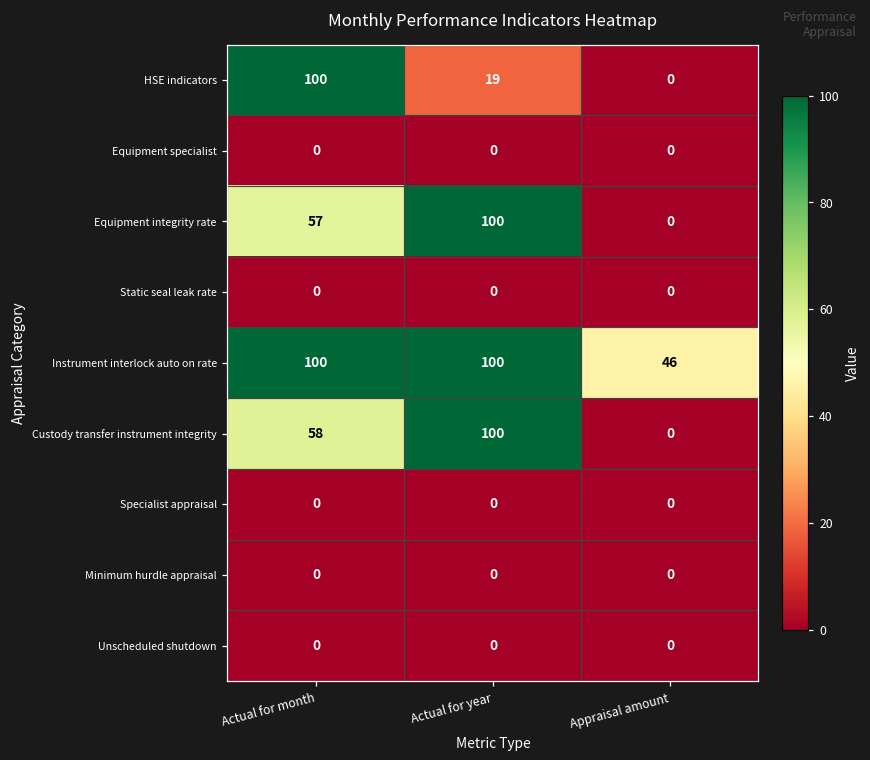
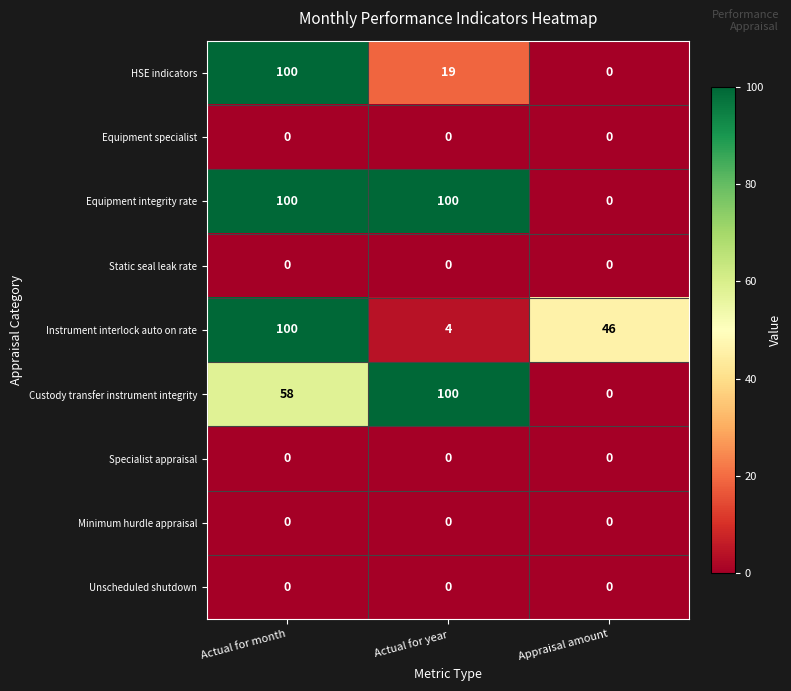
  {
    "HSE indicators": {
      "Actual for month": 100,
      "Actual for year": 19,
      "Appraisal amount": 0
    },
    "Equipment specialist": {
      "Actual for month": 0,
      "Actual for year": 0,
      "Appraisal amount": 0
    },
    "Equipment integrity rate": {
-     "Actual for month": 57,
+     "Actual for month": 100,
      "Actual for year": 100,
      "Appraisal amount": 0
    },
    "Static seal leak rate": {
      "Actual for month": 0,
      "Actual for year": 0,
      "Appraisal amount": 0
    },
    "Instrument interlock auto on rate": {
      "Actual for month": 100,
-     "Actual for year": 100,
+     "Actual for year": 4,
      "Appraisal amount": 46
    },
    "Custody transfer instrument integrity": {
      "Actual for month": 58,
      "Actual for year": 100,
      "Appraisal amount": 0
    },
    "Specialist appraisal": {
      "Actual for month": 0,
      "Actual for year": 0,
      "Appraisal amount": 0
    },
    "Minimum hurdle appraisal": {
      "Actual for month": 0,
      "Actual for year": 0,
      "Appraisal amount": 0
    },
    "Unscheduled shutdown": {
      "Actual for month": 0,
      "Actual for year": 0,
      "Appraisal amount": 0
    }
  }
